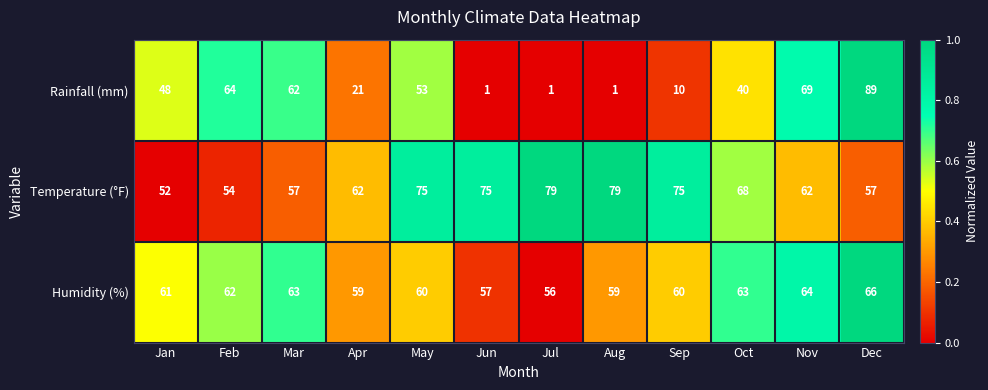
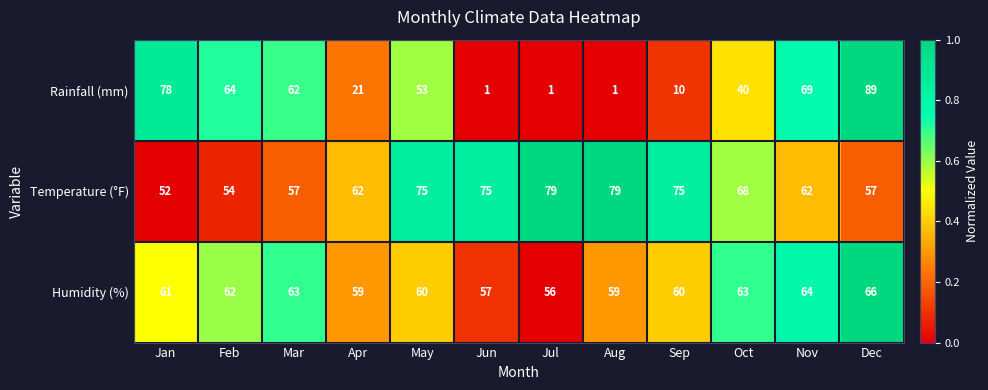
  {
    "Rainfall (mm)": {
-     "Jan": 48,
+     "Jan": 78,
      "Feb": 64,
      "Mar": 62,
      "Apr": 21,
      "May": 53,
      "Jun": 1,
      "Jul": 1,
      "Aug": 1,
      "Sep": 10,
      "Oct": 40,
      "Nov": 69,
      "Dec": 89
    },
    "Temperature (°F)": {
      "Jan": 52,
      "Feb": 54,
      "Mar": 57,
      "Apr": 62,
      "May": 75,
      "Jun": 75,
      "Jul": 79,
      "Aug": 79,
      "Sep": 75,
      "Oct": 68,
      "Nov": 62,
      "Dec": 57
    },
    "Humidity (%)": {
      "Jan": 61,
      "Feb": 62,
      "Mar": 63,
      "Apr": 59,
      "May": 60,
      "Jun": 57,
      "Jul": 56,
      "Aug": 59,
      "Sep": 60,
      "Oct": 63,
      "Nov": 64,
      "Dec": 66
    }
  }
